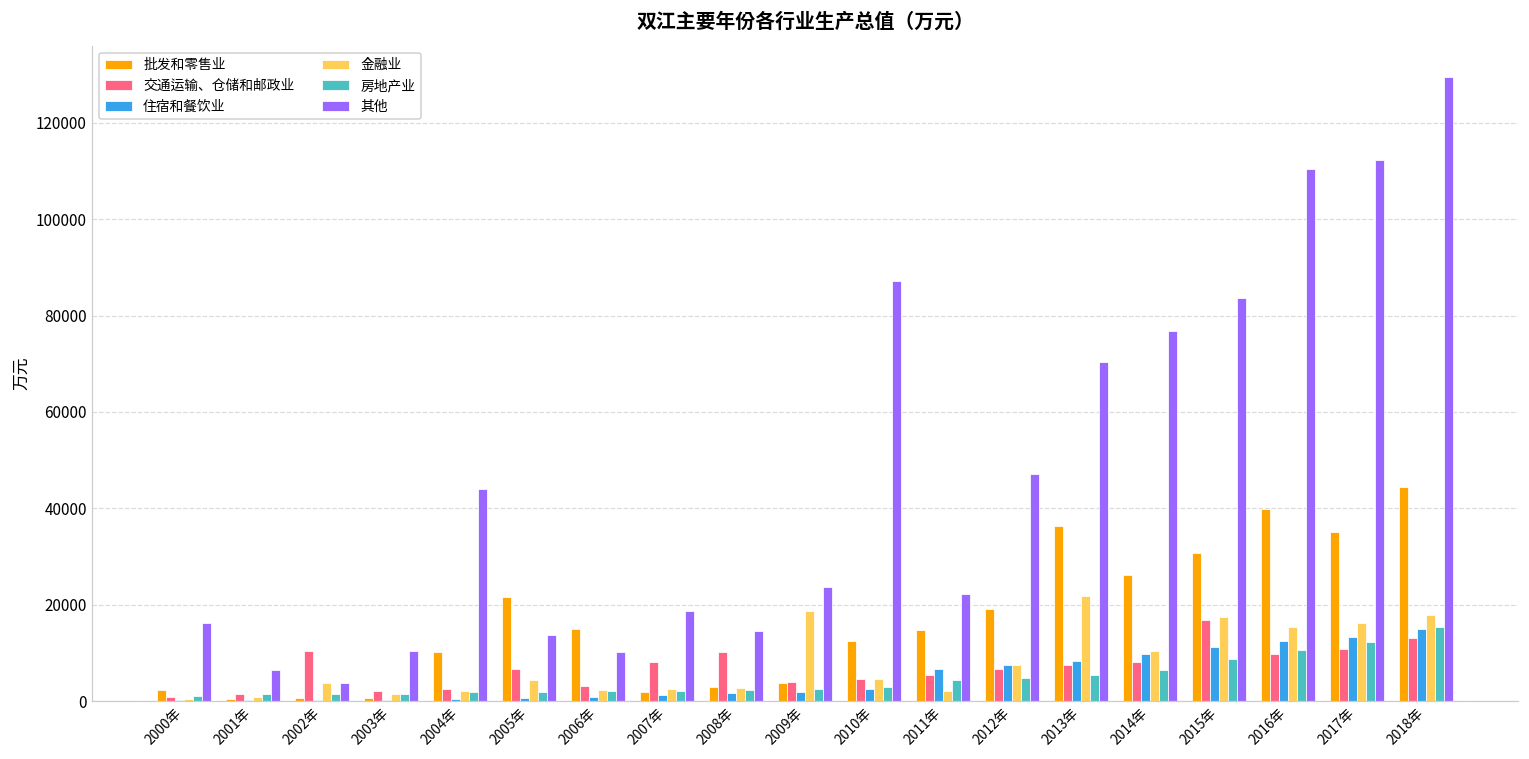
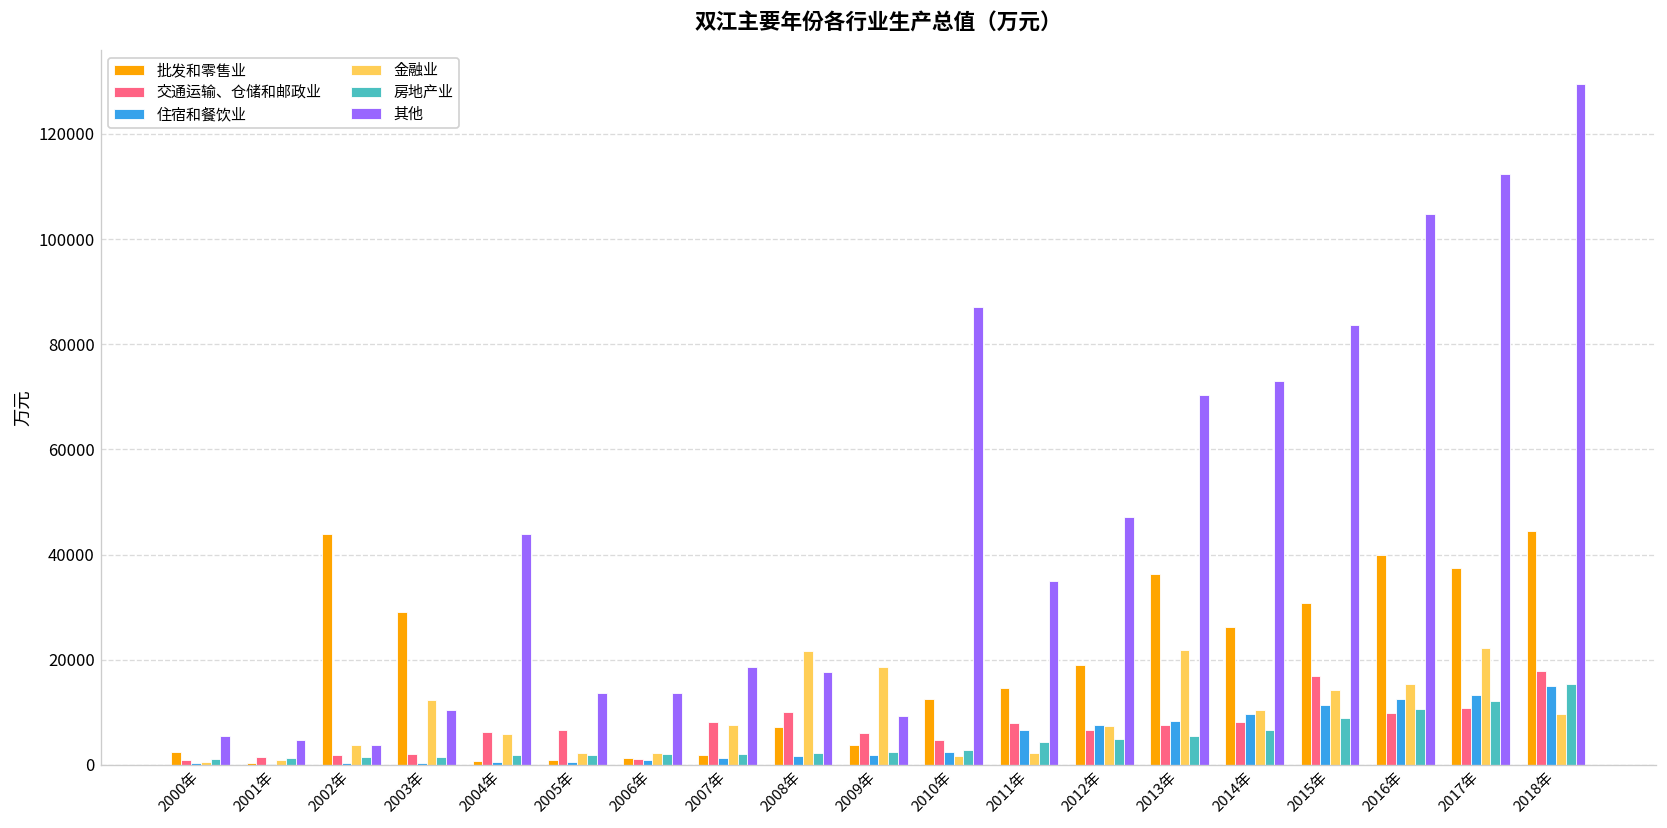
  {
    "批发和零售业": {
      "2000年": 2000,
-     "2002年": 1000,
-     "2003年": 1000,
-     "2004年": 10000,
-     "2005年": 22000,
-     "2006年": 15000,
+     "2002年": 44000,
+     "2003年": 29000,
+     "2004年": 1000,
+     "2005年": 1000,
+     "2006年": 1000,
      "2007年": 2000,
-     "2008年": 3000,
+     "2008年": 7000,
      "2009年": 4000,
      "2010年": 12000,
      "2011年": 15000,
      "2012年": 19000,
      "2013年": 36000,
      "2014年": 26000,
      "2015年": 31000,
      "2016年": 40000,
-     "2017年": 35000,
+     "2017年": 37000,
      "2018年": 44000
    },
    "交通运输、仓储和邮政业": {
      "2000年": 1000,
      "2001年": 1000,
-     "2002年": 10000,
+     "2002年": 2000,
      "2003年": 2000,
-     "2004年": 2000,
+     "2004年": 6000,
      "2005年": 7000,
-     "2006年": 3000,
+     "2006年": 1000,
      "2007年": 8000,
      "2008年": 10000,
-     "2009年": 4000,
+     "2009年": 6000,
      "2010年": 5000,
-     "2011年": 5000,
+     "2011年": 8000,
      "2012年": 7000,
      "2013年": 8000,
      "2014年": 8000,
      "2015年": 17000,
      "2016年": 10000,
      "2017年": 11000,
-     "2018年": 13000
+     "2018年": 18000
    },
    "金融业": {
      "2001年": 1000,
      "2002年": 4000,
-     "2003年": 2000,
-     "2004年": 2000,
-     "2005年": 4000,
+     "2003年": 12000,
+     "2004年": 6000,
+     "2005年": 2000,
      "2006年": 2000,
-     "2007年": 3000,
-     "2008年": 3000,
+     "2007年": 8000,
+     "2008年": 22000,
      "2009年": 19000,
-     "2010年": 5000,
+     "2010年": 2000,
      "2011年": 2000,
      "2012年": 7000,
      "2013年": 22000,
      "2014年": 10000,
-     "2015年": 17000,
+     "2015年": 14000,
      "2016年": 15000,
-     "2017年": 16000,
-     "2018年": 18000
+     "2017年": 22000,
+     "2018年": 10000
    },
    "其他": {
-     "2000年": 16000,
-     "2001年": 7000,
+     "2000年": 6000,
+     "2001年": 5000,
      "2002年": 4000,
      "2003年": 10000,
      "2004年": 44000,
      "2005年": 14000,
-     "2006年": 10000,
+     "2006年": 14000,
      "2007年": 19000,
-     "2008年": 15000,
-     "2009年": 24000,
+     "2008年": 18000,
+     "2009年": 9000,
      "2010年": 87000,
-     "2011年": 22000,
+     "2011年": 35000,
      "2012年": 47000,
      "2013年": 70000,
-     "2014年": 77000,
+     "2014年": 73000,
      "2015年": 84000,
-     "2016年": 110000,
+     "2016年": 105000,
      "2017年": 112000,
      "2018年": 130000
    }
  }
